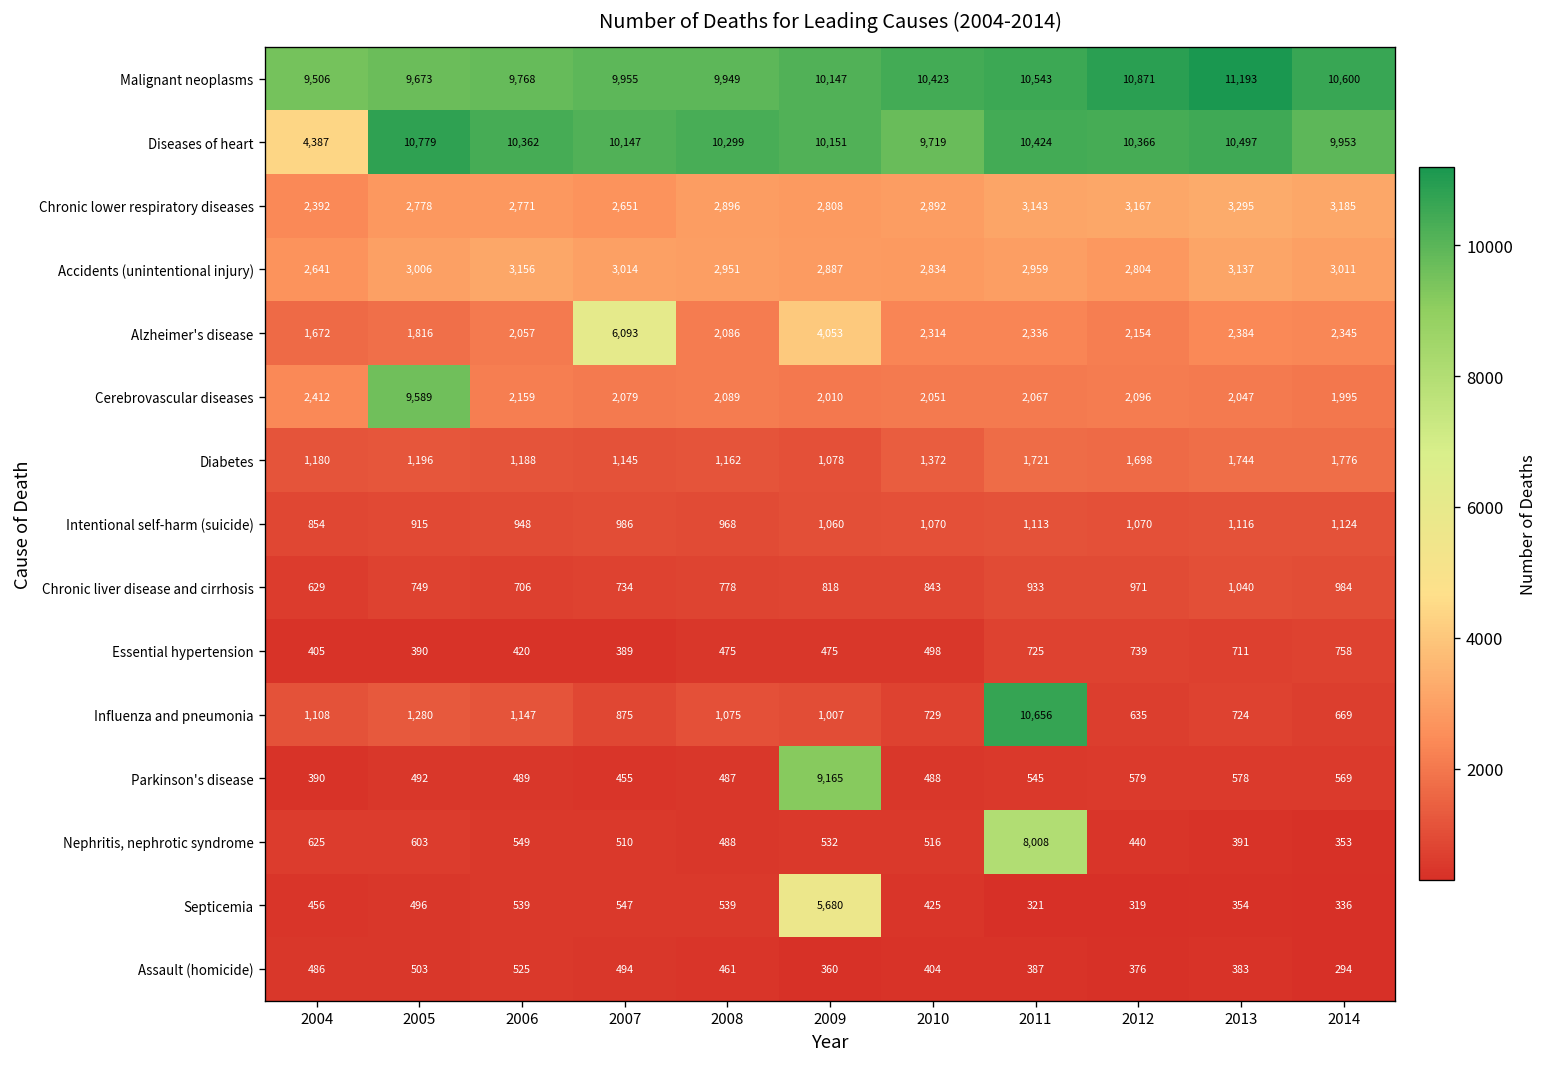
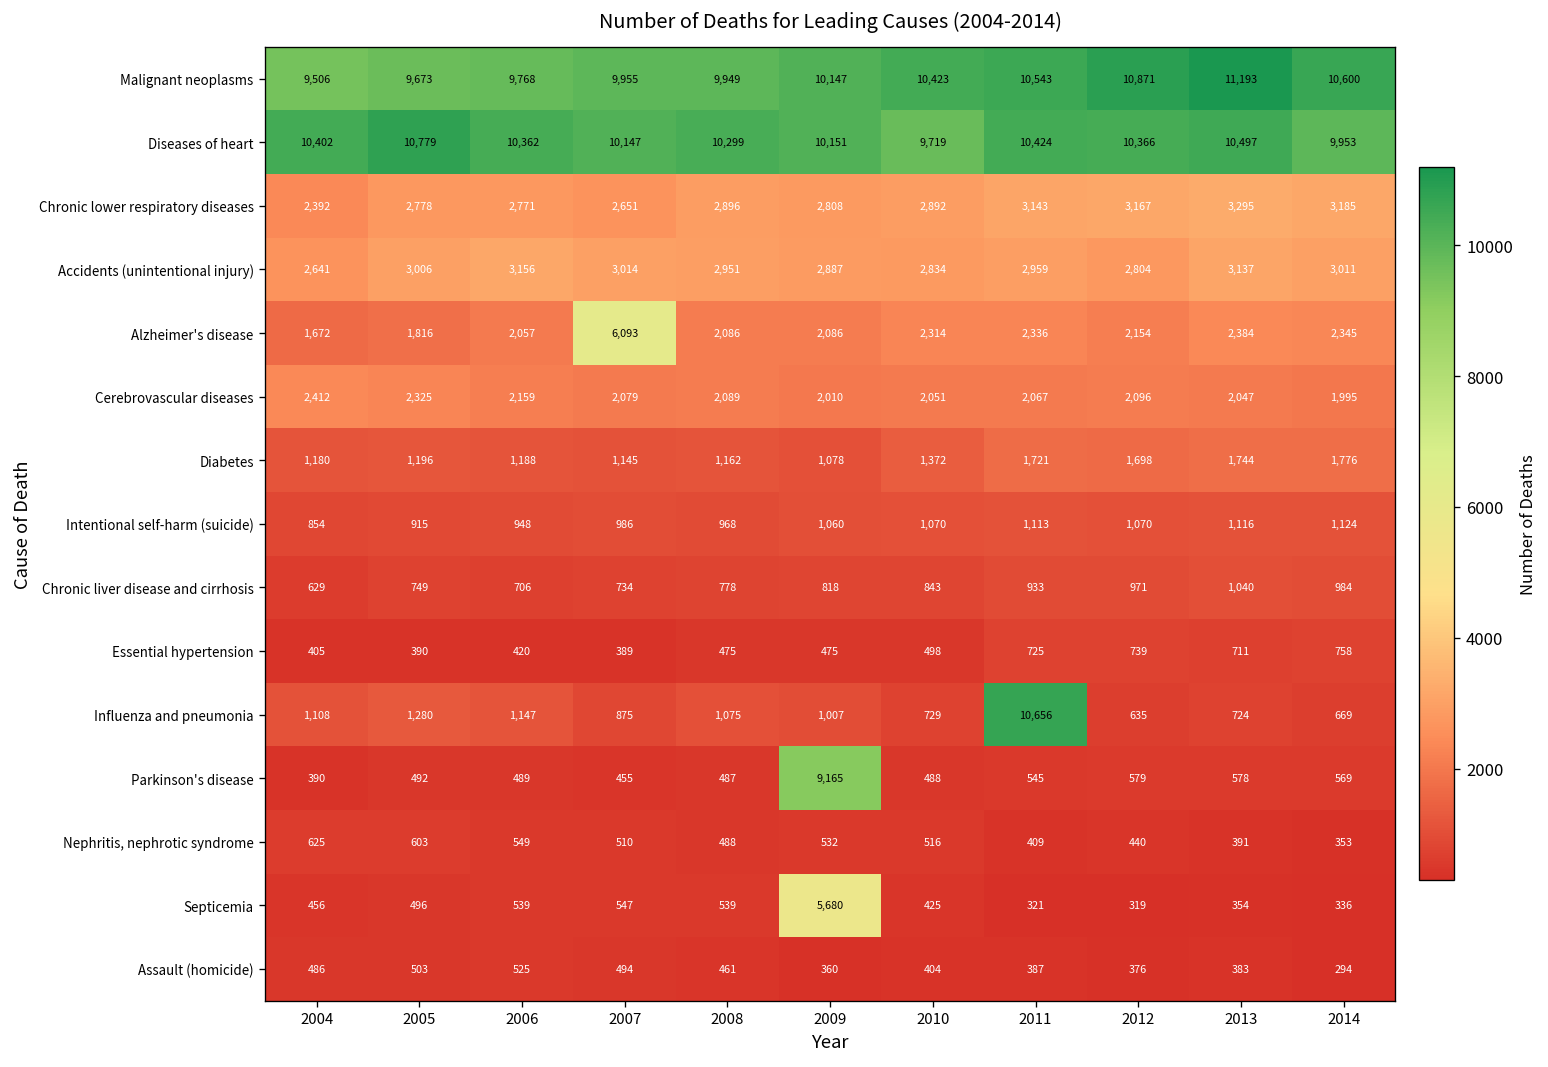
  {
    "Malignant neoplasms": {
      "2004": "9,506",
      "2005": "9,673",
      "2006": "9,768",
      "2007": "9,955",
      "2008": "9,949",
      "2009": "10,147",
      "2010": "10,423",
      "2011": "10,543",
      "2012": "10,871",
      "2013": "11,193",
      "2014": "10,600"
    },
    "Diseases of heart": {
-     "2004": "4,387",
+     "2004": "10,402",
      "2005": "10,779",
      "2006": "10,362",
      "2007": "10,147",
      "2008": "10,299",
      "2009": "10,151",
      "2010": "9,719",
      "2011": "10,424",
      "2012": "10,366",
      "2013": "10,497",
      "2014": "9,953"
    },
    "Chronic lower respiratory diseases": {
      "2004": "2,392",
      "2005": "2,778",
      "2006": "2,771",
      "2007": "2,651",
      "2008": "2,896",
      "2009": "2,808",
      "2010": "2,892",
      "2011": "3,143",
      "2012": "3,167",
      "2013": "3,295",
      "2014": "3,185"
    },
    "Accidents (unintentional injury)": {
      "2004": "2,641",
      "2005": "3,006",
      "2006": "3,156",
      "2007": "3,014",
      "2008": "2,951",
      "2009": "2,887",
      "2010": "2,834",
      "2011": "2,959",
      "2012": "2,804",
      "2013": "3,137",
      "2014": "3,011"
    },
    "Alzheimer's disease": {
      "2004": "1,672",
      "2005": "1,816",
      "2006": "2,057",
      "2007": "6,093",
      "2008": "2,086",
-     "2009": "4,053",
+     "2009": "2,086",
      "2010": "2,314",
      "2011": "2,336",
      "2012": "2,154",
      "2013": "2,384",
      "2014": "2,345"
    },
    "Cerebrovascular diseases": {
      "2004": "2,412",
-     "2005": "9,589",
+     "2005": "2,325",
      "2006": "2,159",
      "2007": "2,079",
      "2008": "2,089",
      "2009": "2,010",
      "2010": "2,051",
      "2011": "2,067",
      "2012": "2,096",
      "2013": "2,047",
      "2014": "1,995"
    },
    "Diabetes": {
      "2004": "1,180",
      "2005": "1,196",
      "2006": "1,188",
      "2007": "1,145",
      "2008": "1,162",
      "2009": "1,078",
      "2010": "1,372",
      "2011": "1,721",
      "2012": "1,698",
      "2013": "1,744",
      "2014": "1,776"
    },
    "Intentional self-harm (suicide)": {
      "2004": "854",
      "2005": "915",
      "2006": "948",
      "2007": "986",
      "2008": "968",
      "2009": "1,060",
      "2010": "1,070",
      "2011": "1,113",
      "2012": "1,070",
      "2013": "1,116",
      "2014": "1,124"
    },
    "Chronic liver disease and cirrhosis": {
      "2004": "629",
      "2005": "749",
      "2006": "706",
      "2007": "734",
      "2008": "778",
      "2009": "818",
      "2010": "843",
      "2011": "933",
      "2012": "971",
      "2013": "1,040",
      "2014": "984"
    },
    "Essential hypertension": {
      "2004": "405",
      "2005": "390",
      "2006": "420",
      "2007": "389",
      "2008": "475",
      "2009": "475",
      "2010": "498",
      "2011": "725",
      "2012": "739",
      "2013": "711",
      "2014": "758"
    },
    "Influenza and pneumonia": {
      "2004": "1,108",
      "2005": "1,280",
      "2006": "1,147",
      "2007": "875",
      "2008": "1,075",
      "2009": "1,007",
      "2010": "729",
      "2011": "10,656",
      "2012": "635",
      "2013": "724",
      "2014": "669"
    },
    "Parkinson's disease": {
      "2004": "390",
      "2005": "492",
      "2006": "489",
      "2007": "455",
      "2008": "487",
      "2009": "9,165",
      "2010": "488",
      "2011": "545",
      "2012": "579",
      "2013": "578",
      "2014": "569"
    },
    "Nephritis, nephrotic syndrome": {
      "2004": "625",
      "2005": "603",
      "2006": "549",
      "2007": "510",
      "2008": "488",
      "2009": "532",
      "2010": "516",
-     "2011": "8,008",
+     "2011": "409",
      "2012": "440",
      "2013": "391",
      "2014": "353"
    },
    "Septicemia": {
      "2004": "456",
      "2005": "496",
      "2006": "539",
      "2007": "547",
      "2008": "539",
      "2009": "5,680",
      "2010": "425",
      "2011": "321",
      "2012": "319",
      "2013": "354",
      "2014": "336"
    },
    "Assault (homicide)": {
      "2004": "486",
      "2005": "503",
      "2006": "525",
      "2007": "494",
      "2008": "461",
      "2009": "360",
      "2010": "404",
      "2011": "387",
      "2012": "376",
      "2013": "383",
      "2014": "294"
    }
  }
